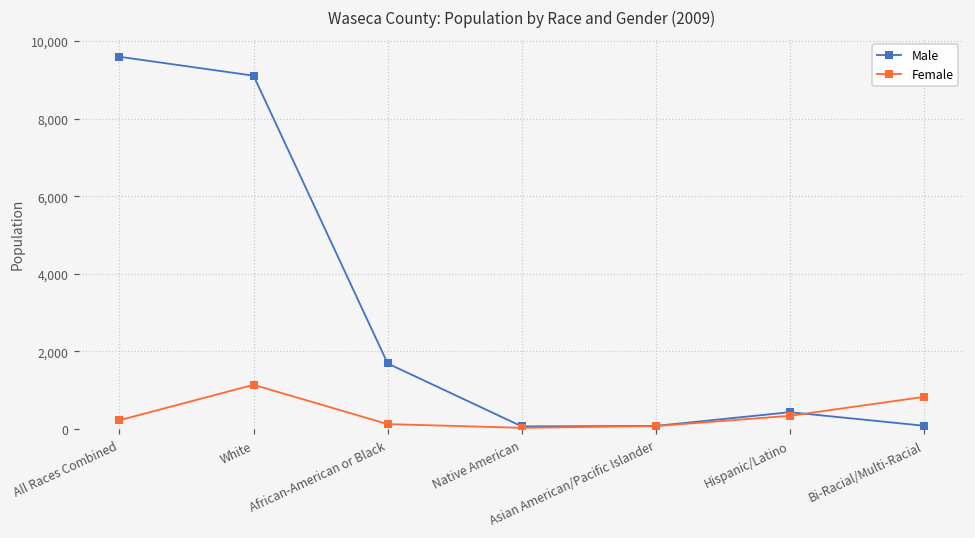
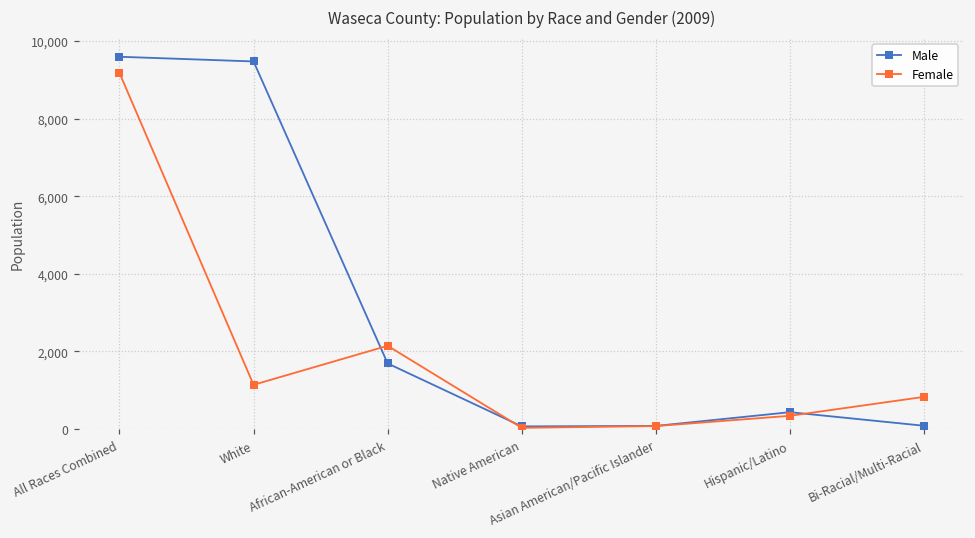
  {
    "Male": {
      "All Races Combined": "9,600",
-     "White": "9,100",
+     "White": "9,500",
      "African-American or Black": "1,700",
      "Hispanic/Latino": "400",
      "Bi-Racial/Multi-Racial": "100"
    },
    "Female": {
-     "All Races Combined": "200",
+     "All Races Combined": "9,200",
      "White": "1,100",
-     "African-American or Black": "100",
+     "African-American or Black": "2,100",
      "Hispanic/Latino": "300",
      "Bi-Racial/Multi-Racial": "800"
    }
  }
